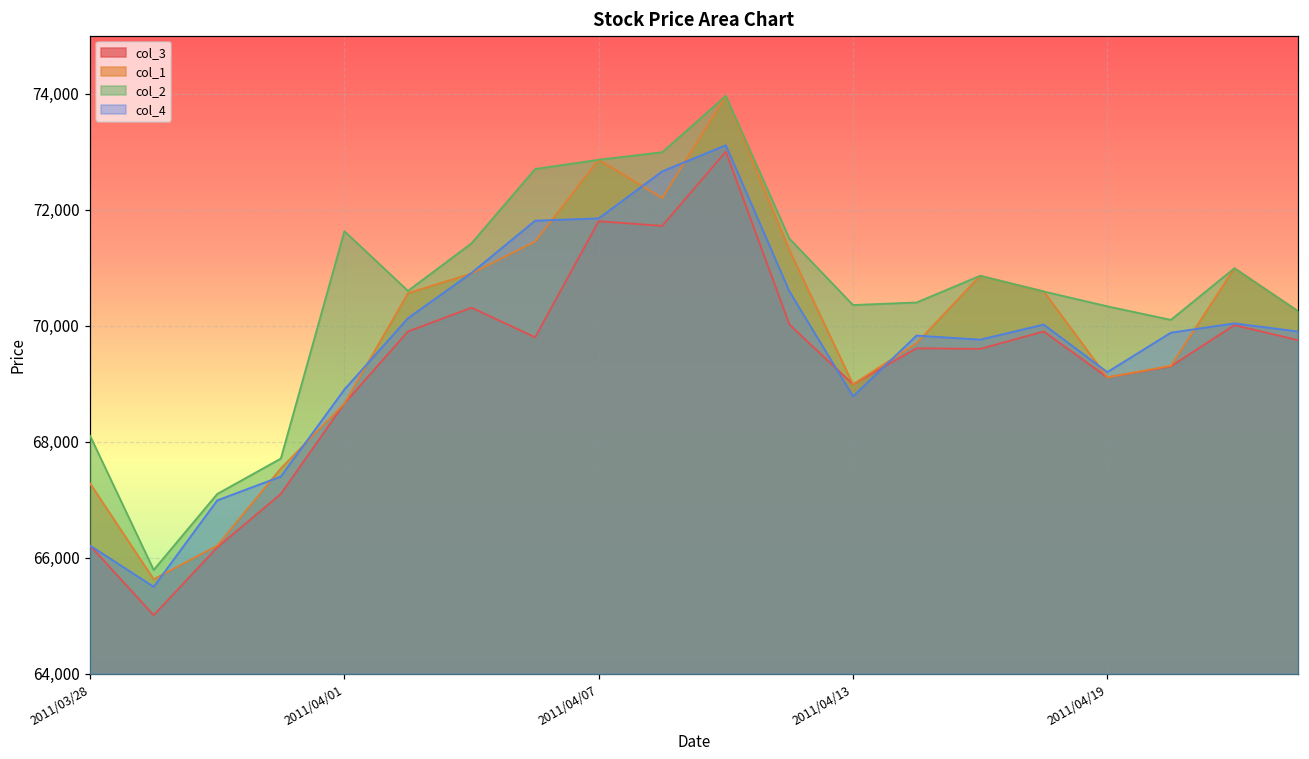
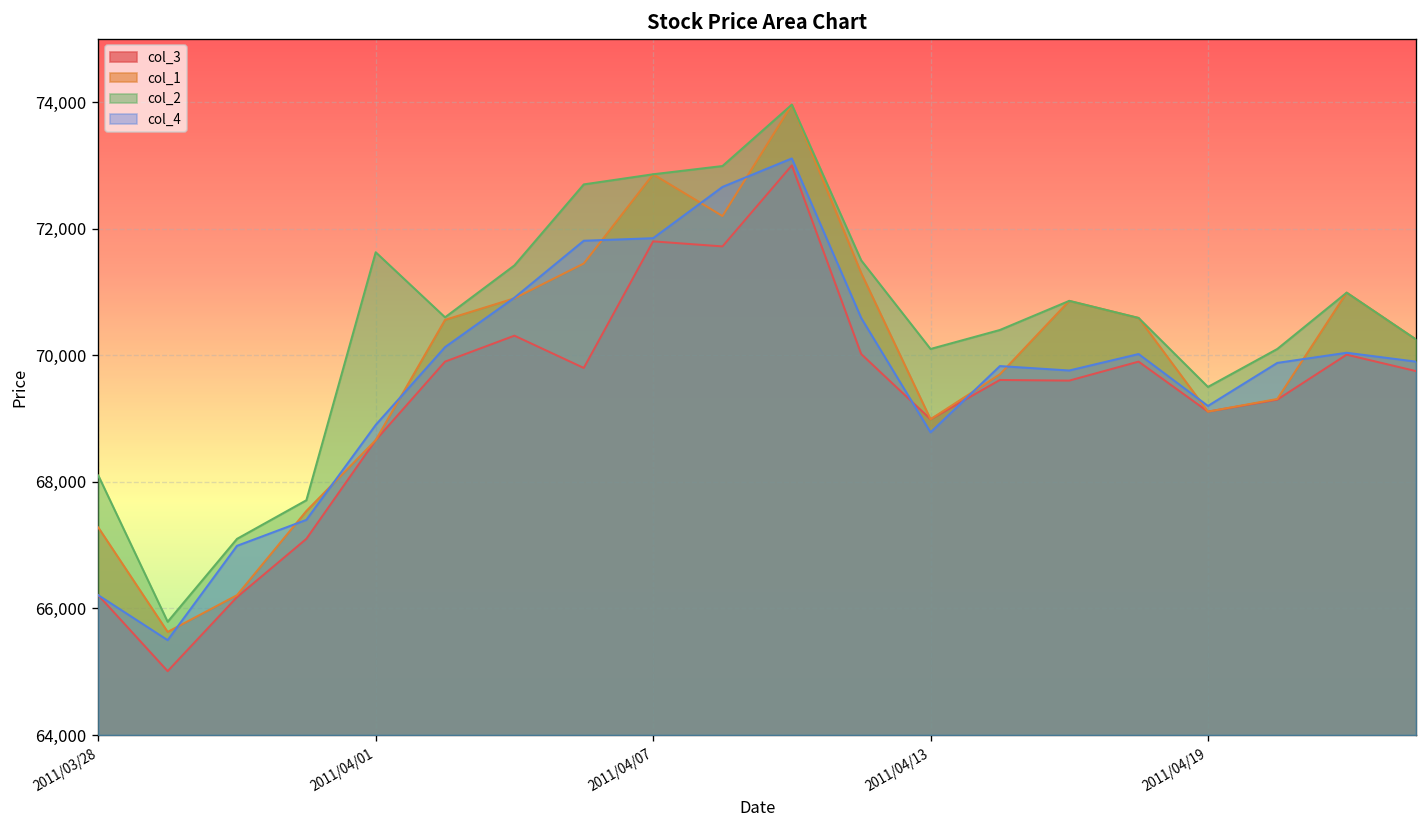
  {
    "col_2": {
      "2011/03/28": "68,100",
      "2011/04/01": "71,600",
-     "2011/04/13": "70,400",
-     "2011/04/19": "70,300"
+     "2011/04/13": "70,100",
+     "2011/04/19": "69,500"
    },
    "col_4": {
      "2011/04/01": "68,900",
      "2011/04/07": "71,900",
      "2011/04/13": "68,800",
      "2011/04/19": "69,200"
    }
  }
